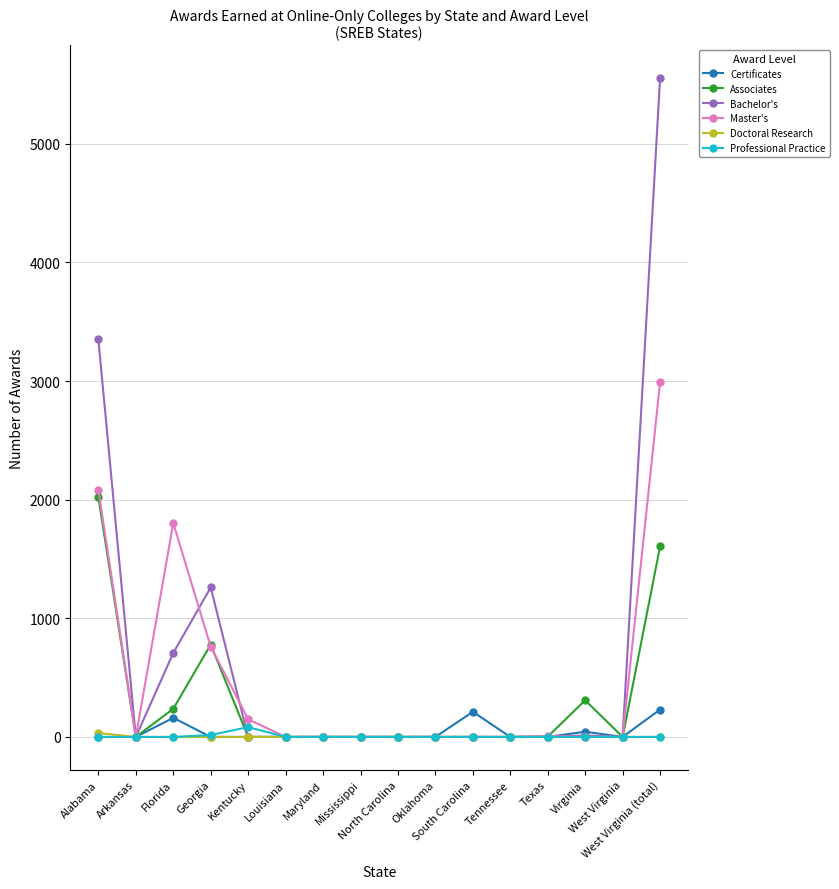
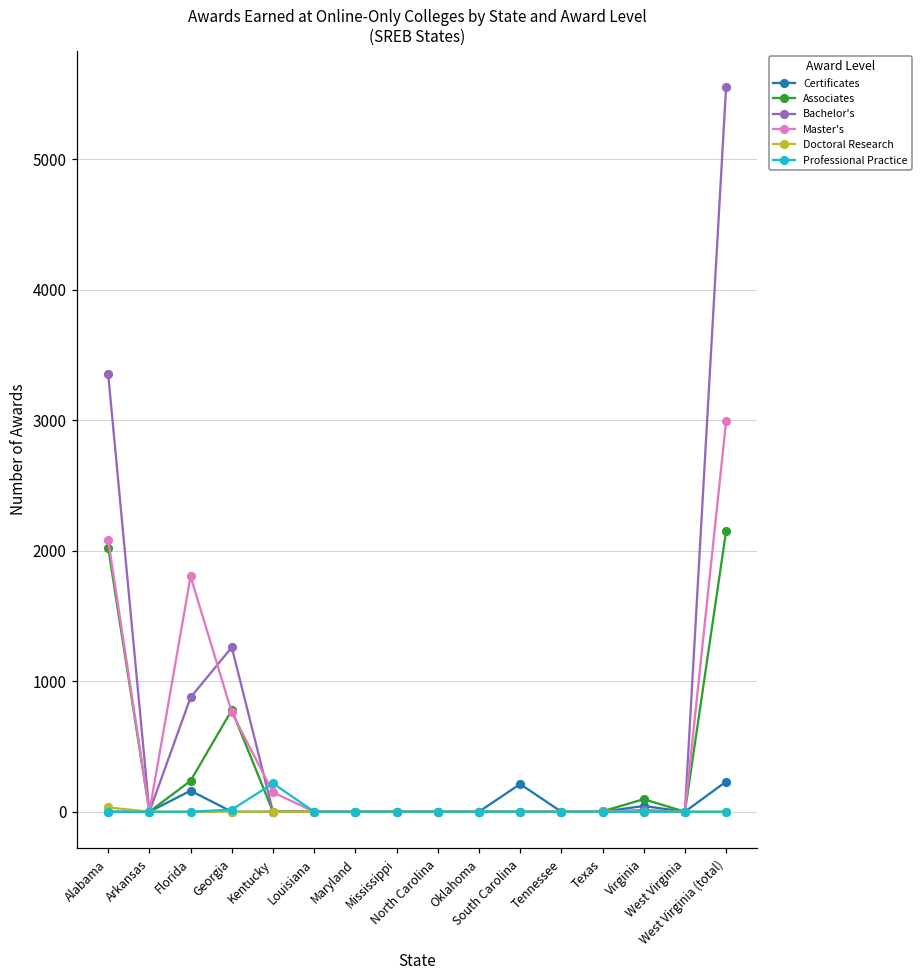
  {
    "Certificates": {
      "Florida": 160,
      "South Carolina": 210,
      "Virginia": 40,
      "West Virginia (total)": 230
    },
    "Associates": {
      "Alabama": 2020,
      "Florida": 240,
-     "Virginia": 310,
-     "West Virginia (total)": 1610
+     "Virginia": 100,
+     "West Virginia (total)": 2150
    },
    "Bachelor's": {
      "Alabama": 3350,
-     "Florida": 710,
+     "Florida": 880,
      "Georgia": 1260,
      "West Virginia (total)": 5550
    },
    "Master's": {
      "Alabama": 2080,
      "Florida": 1800,
      "Kentucky": 150,
      "West Virginia (total)": 2990
    },
    "Doctoral Research": {
      "Alabama": 30
    },
    "Professional Practice": {
-     "Kentucky": 80
+     "Kentucky": 220
    }
  }
